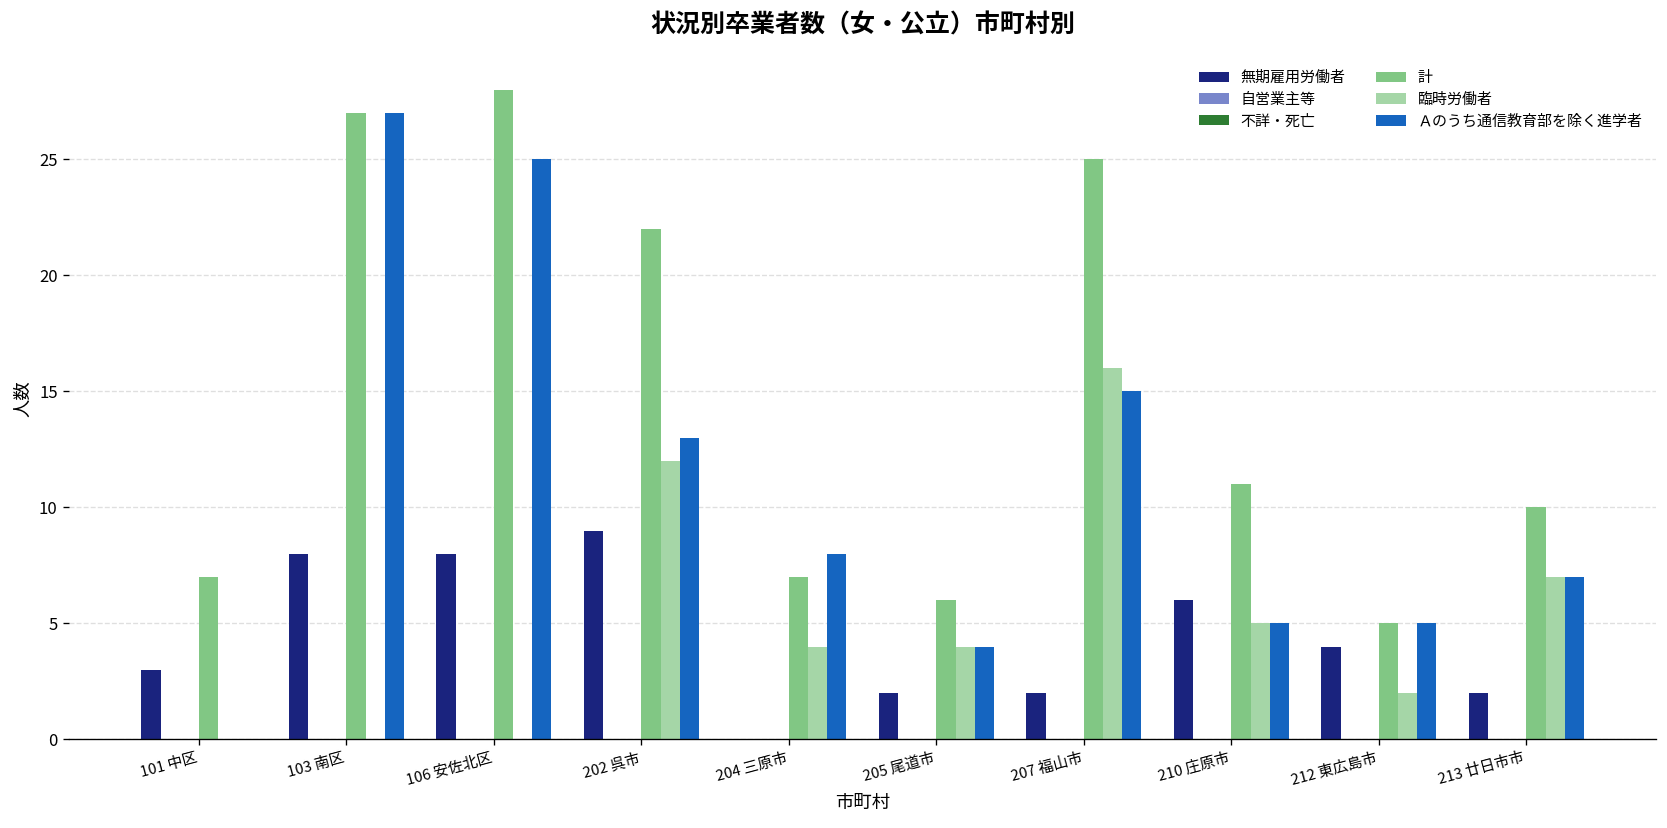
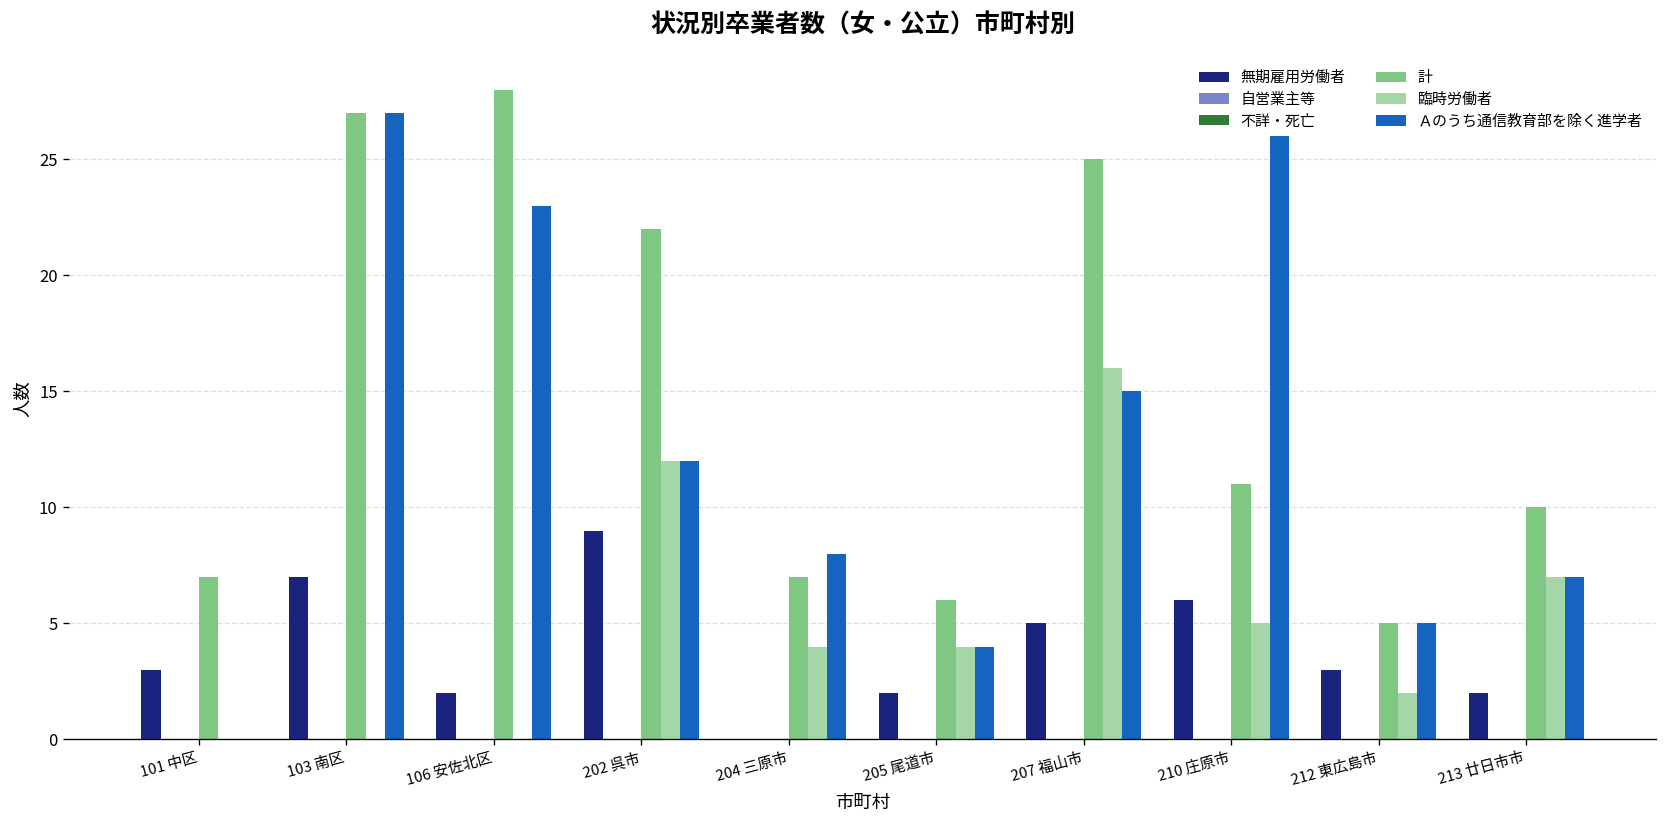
  {
    "無期雇用労働者": {
      "101 中区": 3,
-     "103 南区": 8,
-     "106 安佐北区": 8,
+     "103 南区": 7,
+     "106 安佐北区": 2,
      "202 呉市": 9,
      "204 三原市": 0,
      "205 尾道市": 2,
-     "207 福山市": 2,
+     "207 福山市": 5,
      "210 庄原市": 6,
-     "212 東広島市": 4,
+     "212 東広島市": 3,
      "213 廿日市市": 2
    },
    "自営業主等": {
      "101 中区": 0,
      "103 南区": 0,
      "106 安佐北区": 0,
      "202 呉市": 0,
      "204 三原市": 0,
      "205 尾道市": 0,
      "207 福山市": 0,
      "210 庄原市": 0,
      "212 東広島市": 0,
      "213 廿日市市": 0
    },
    "不詳・死亡": {
      "101 中区": 0,
      "103 南区": 0,
      "106 安佐北区": 0,
      "202 呉市": 0,
      "204 三原市": 0,
      "205 尾道市": 0,
      "207 福山市": 0,
      "210 庄原市": 0,
      "212 東広島市": 0,
      "213 廿日市市": 0
    },
    "Ａのうち通信教育部を除く進学者": {
      "101 中区": 0,
      "103 南区": 27,
-     "106 安佐北区": 25,
-     "202 呉市": 13,
+     "106 安佐北区": 23,
+     "202 呉市": 12,
      "204 三原市": 8,
      "205 尾道市": 4,
      "207 福山市": 15,
-     "210 庄原市": 5,
+     "210 庄原市": 26,
      "212 東広島市": 5,
      "213 廿日市市": 7
    }
  }
